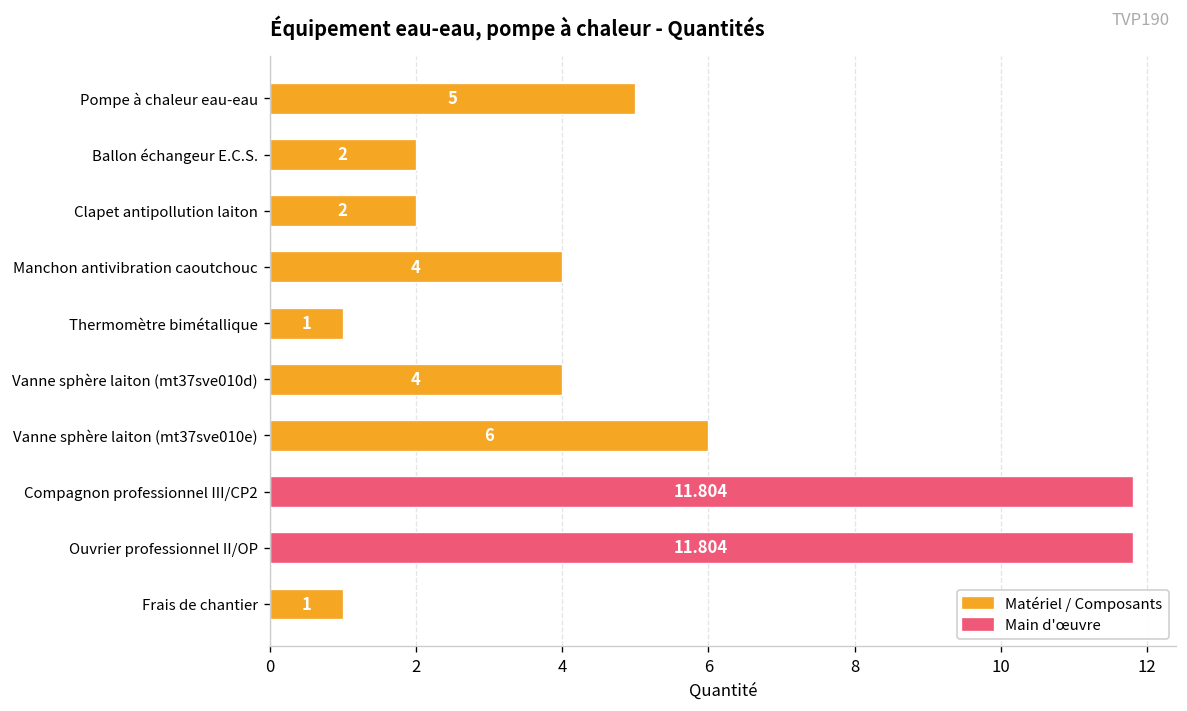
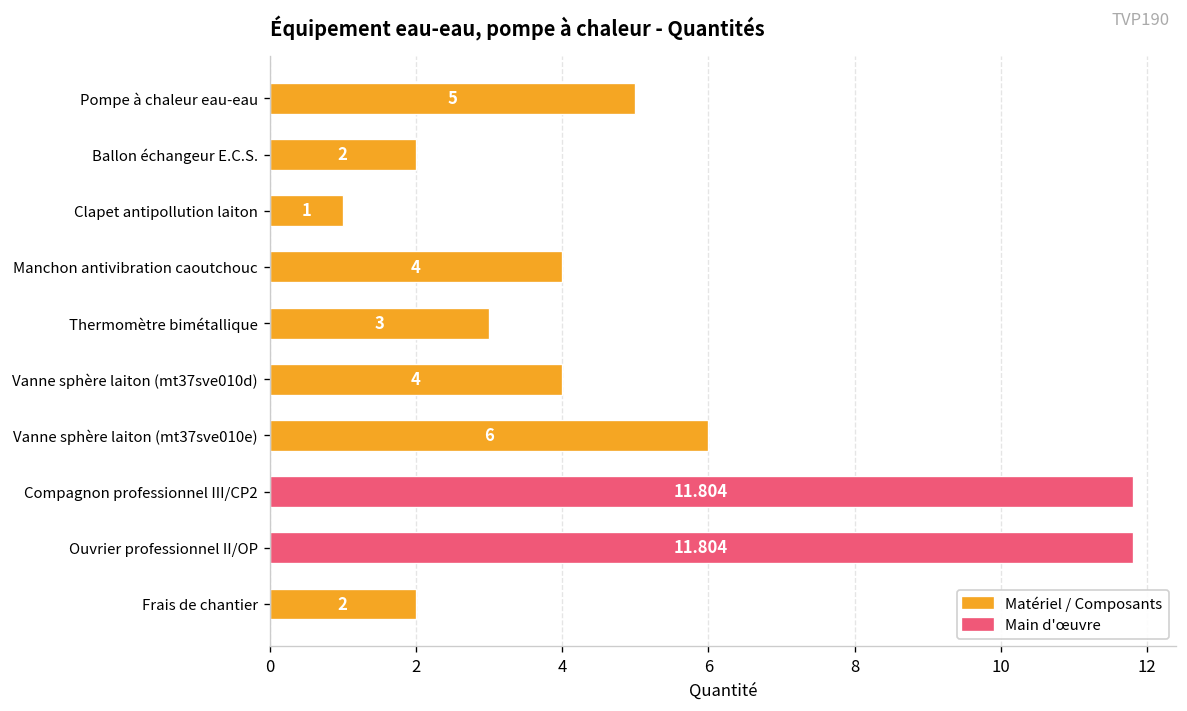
  {
    "Pompe à chaleur eau-eau": 5,
    "Ballon échangeur E.C.S.": 2,
-   "Clapet antipollution laiton": 2,
+   "Clapet antipollution laiton": 1,
    "Manchon antivibration caoutchouc": 4,
-   "Thermomètre bimétallique": 1,
+   "Thermomètre bimétallique": 3,
    "Vanne sphère laiton (mt37sve010d)": 4,
    "Vanne sphère laiton (mt37sve010e)": 6,
    "Compagnon professionnel III/CP2": 11.804,
    "Ouvrier professionnel II/OP": 11.804,
-   "Frais de chantier": 1
+   "Frais de chantier": 2
  }
